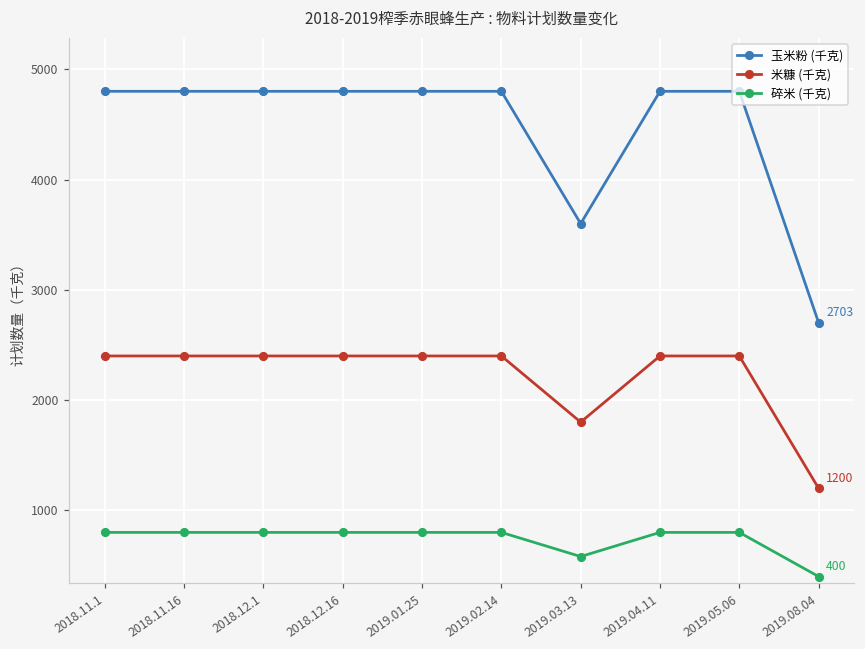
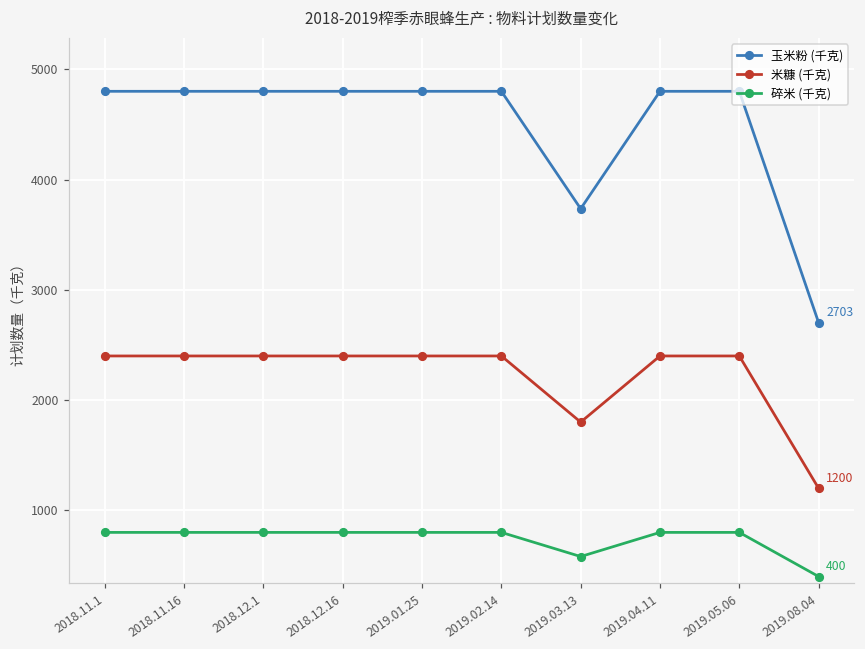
  {
    "玉米粉 (千克)": {
      "2018.11.1": 4800,
      "2018.11.16": 4800,
      "2018.12.1": 4800,
      "2018.12.16": 4800,
      "2019.01.25": 4800,
      "2019.02.14": 4800,
-     "2019.03.13": 3600,
+     "2019.03.13": 3740,
      "2019.04.11": 4800
    },
    "米糠 (千克)": {
      "2019.08.04": 1200
    },
    "碎米 (千克)": {
      "2019.08.04": 400
    }
  }
